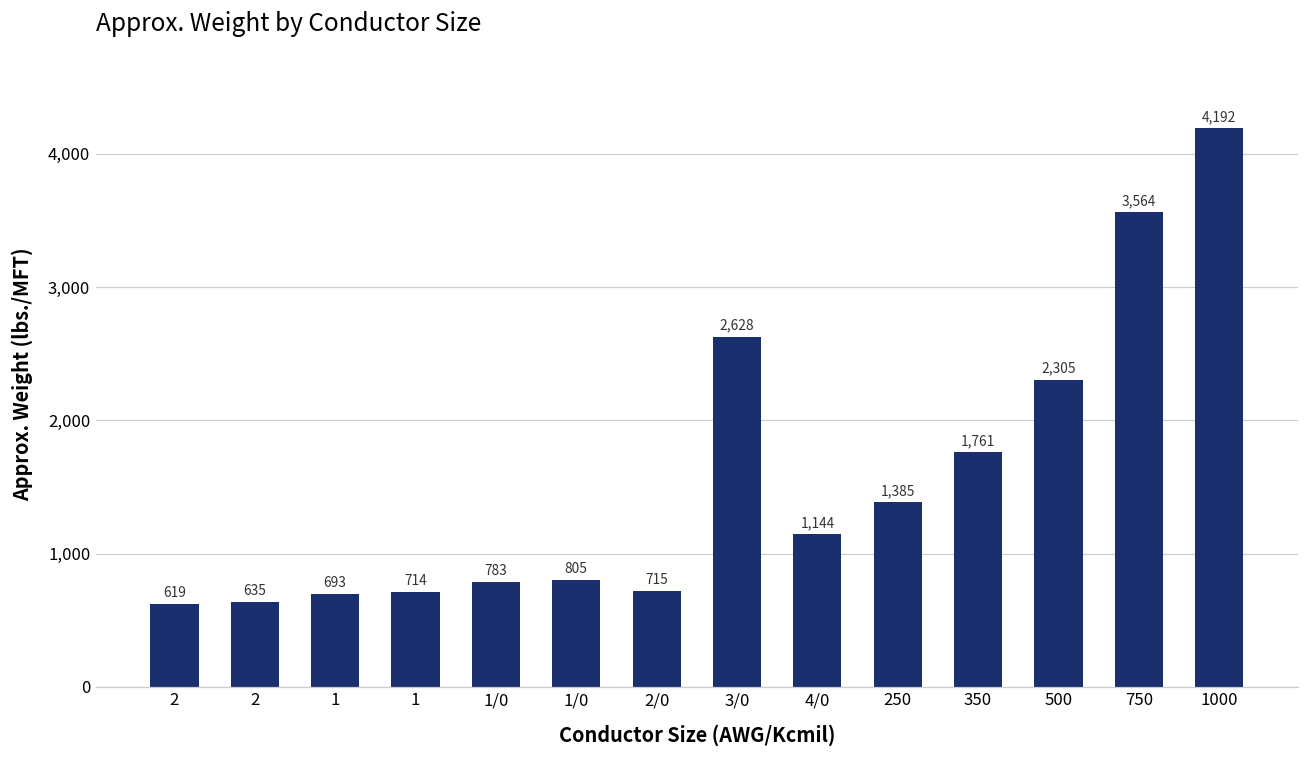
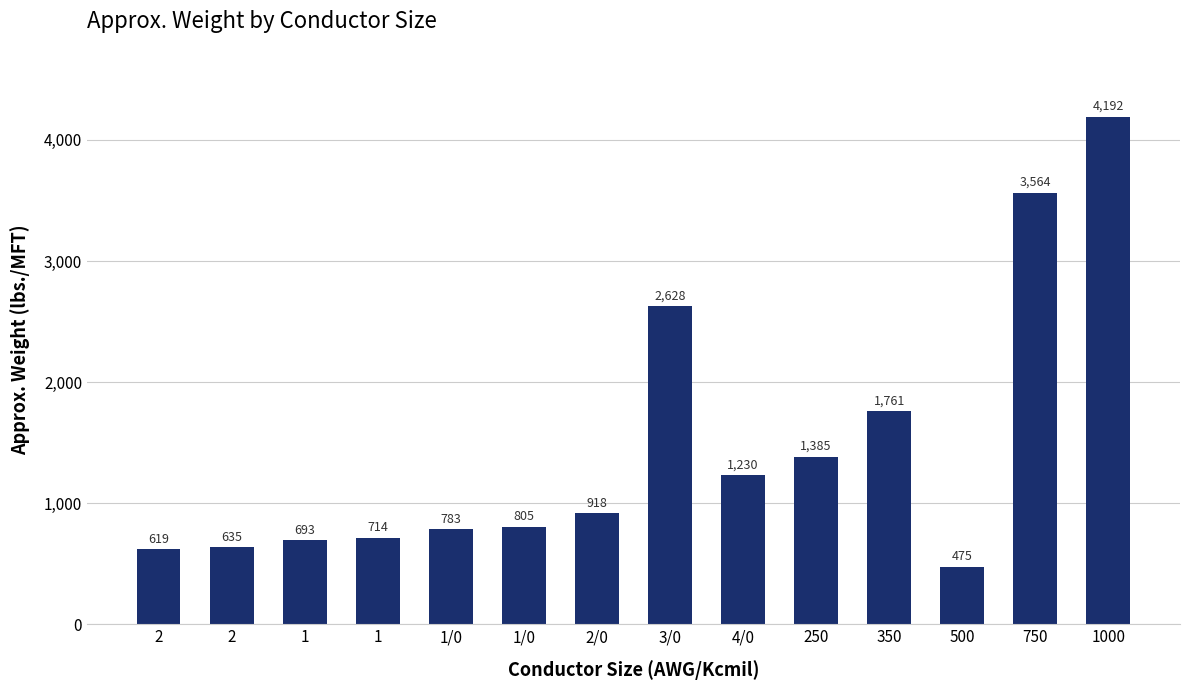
  {
-   "2/0": "715",
+   "2/0": "918",
    "3/0": "2,628",
-   "4/0": "1,144",
+   "4/0": "1,230",
    "250": "1,385",
    "350": "1,761",
-   "500": "2,305",
+   "500": "475",
    "750": "3,564",
    "1000": "4,192"
  }
